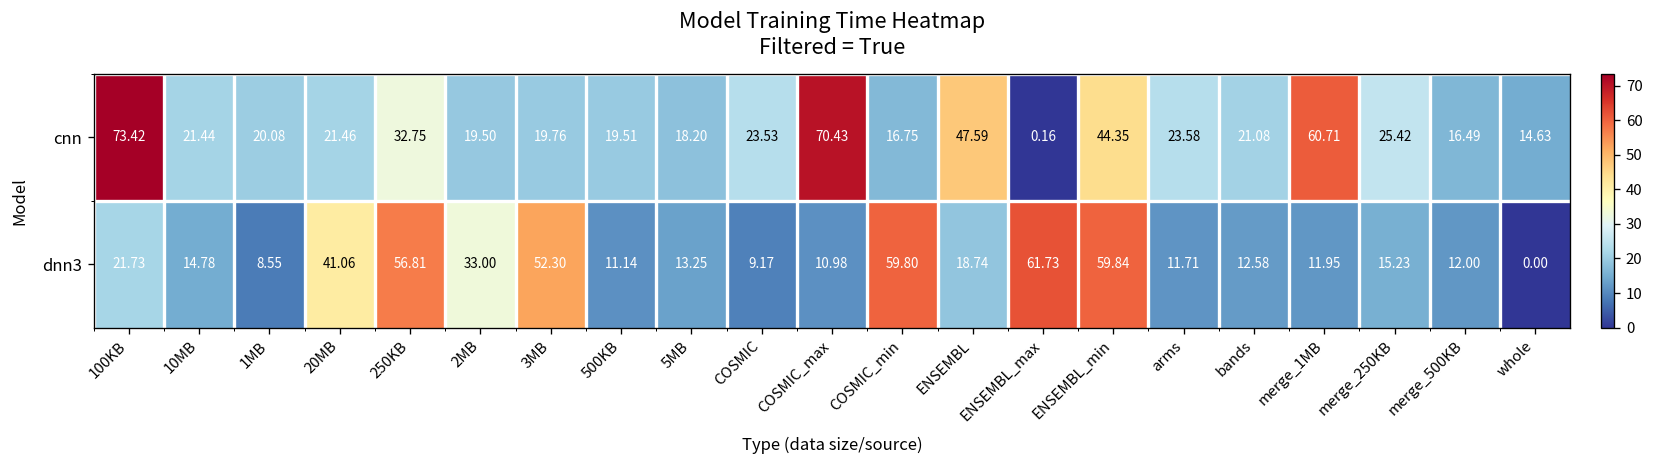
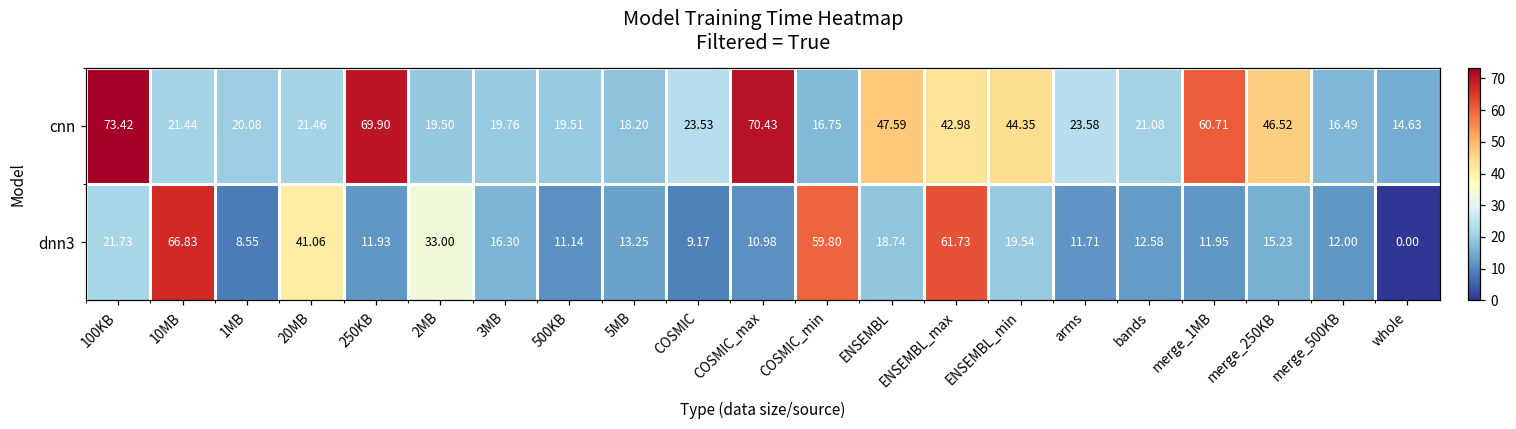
  {
    "cnn": {
      "100KB": 73.42,
      "10MB": 21.44,
      "1MB": 20.08,
      "20MB": 21.46,
-     "250KB": 32.75,
+     "250KB": 69.90,
      "2MB": 19.50,
      "3MB": 19.76,
      "500KB": 19.51,
      "5MB": 18.20,
      "COSMIC": 23.53,
      "COSMIC_max": 70.43,
      "COSMIC_min": 16.75,
      "ENSEMBL": 47.59,
-     "ENSEMBL_max": 0.16,
+     "ENSEMBL_max": 42.98,
      "ENSEMBL_min": 44.35,
      "arms": 23.58,
      "bands": 21.08,
      "merge_1MB": 60.71,
-     "merge_250KB": 25.42,
+     "merge_250KB": 46.52,
      "merge_500KB": 16.49,
      "whole": 14.63
    },
    "dnn3": {
      "100KB": 21.73,
-     "10MB": 14.78,
+     "10MB": 66.83,
      "1MB": 8.55,
      "20MB": 41.06,
-     "250KB": 56.81,
+     "250KB": 11.93,
      "2MB": 33.00,
-     "3MB": 52.30,
+     "3MB": 16.30,
      "500KB": 11.14,
      "5MB": 13.25,
      "COSMIC": 9.17,
      "COSMIC_max": 10.98,
      "COSMIC_min": 59.80,
      "ENSEMBL": 18.74,
      "ENSEMBL_max": 61.73,
-     "ENSEMBL_min": 59.84,
+     "ENSEMBL_min": 19.54,
      "arms": 11.71,
      "bands": 12.58,
      "merge_1MB": 11.95,
      "merge_250KB": 15.23,
      "merge_500KB": 12.00,
      "whole": 0.00
    }
  }
